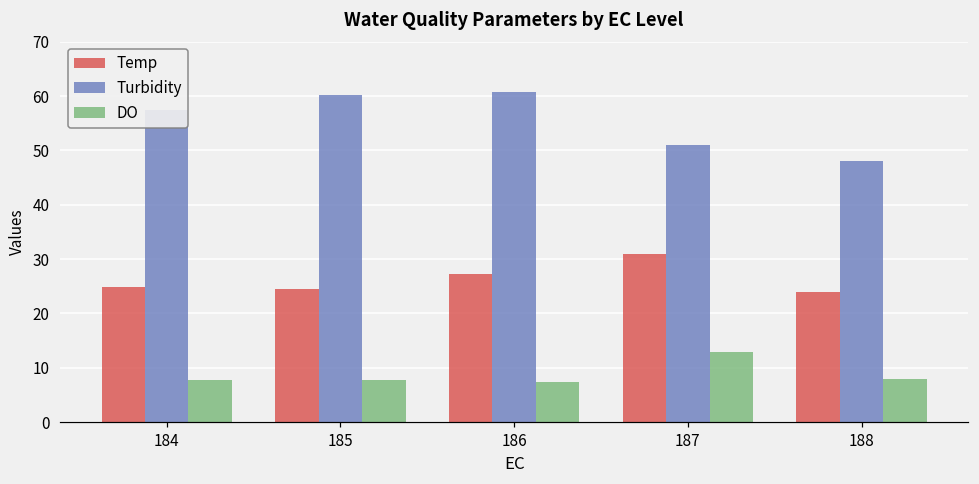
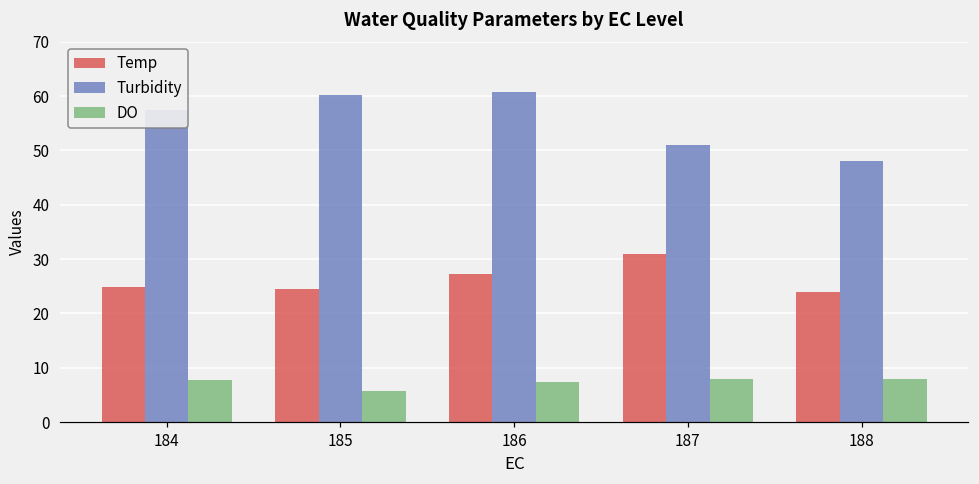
  {
    "Temp": {
      "184": 25,
      "185": 24,
      "186": 27,
      "187": 31,
      "188": 24
    },
    "Turbidity": {
      "185": 60,
      "186": 61,
      "187": 51,
      "188": 48
    },
    "DO": {
      "184": 8,
-     "185": 8,
+     "185": 6,
      "186": 7,
-     "187": 13,
+     "187": 8,
      "188": 8
    }
  }
